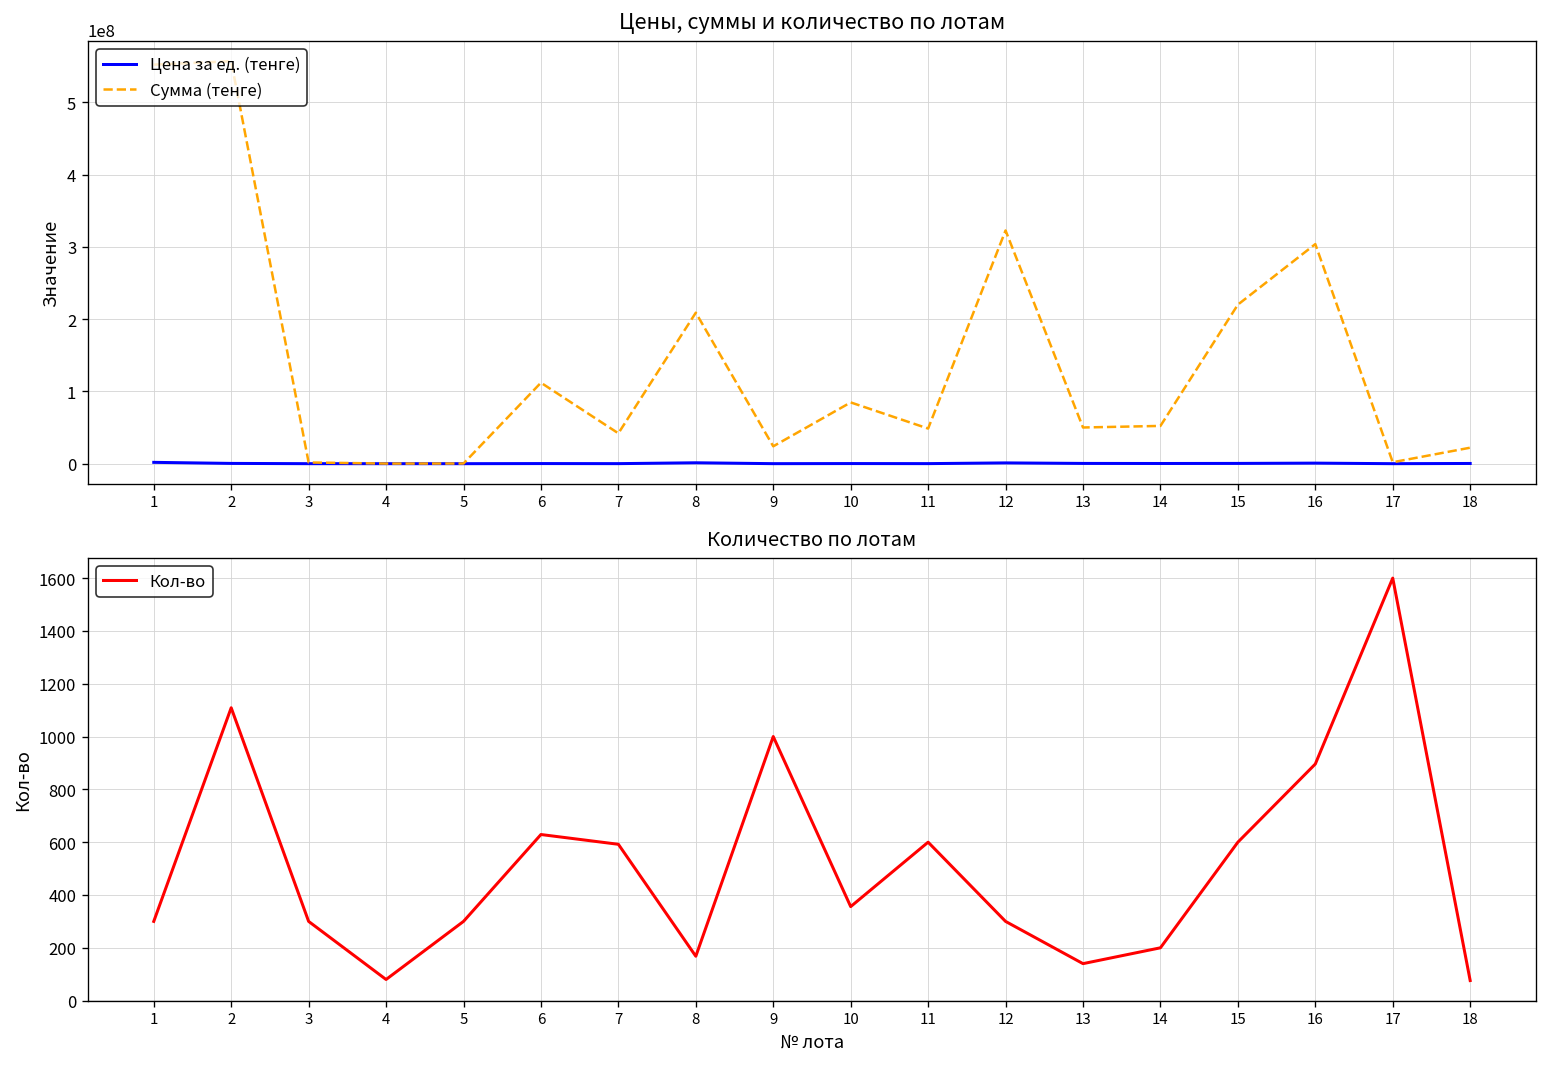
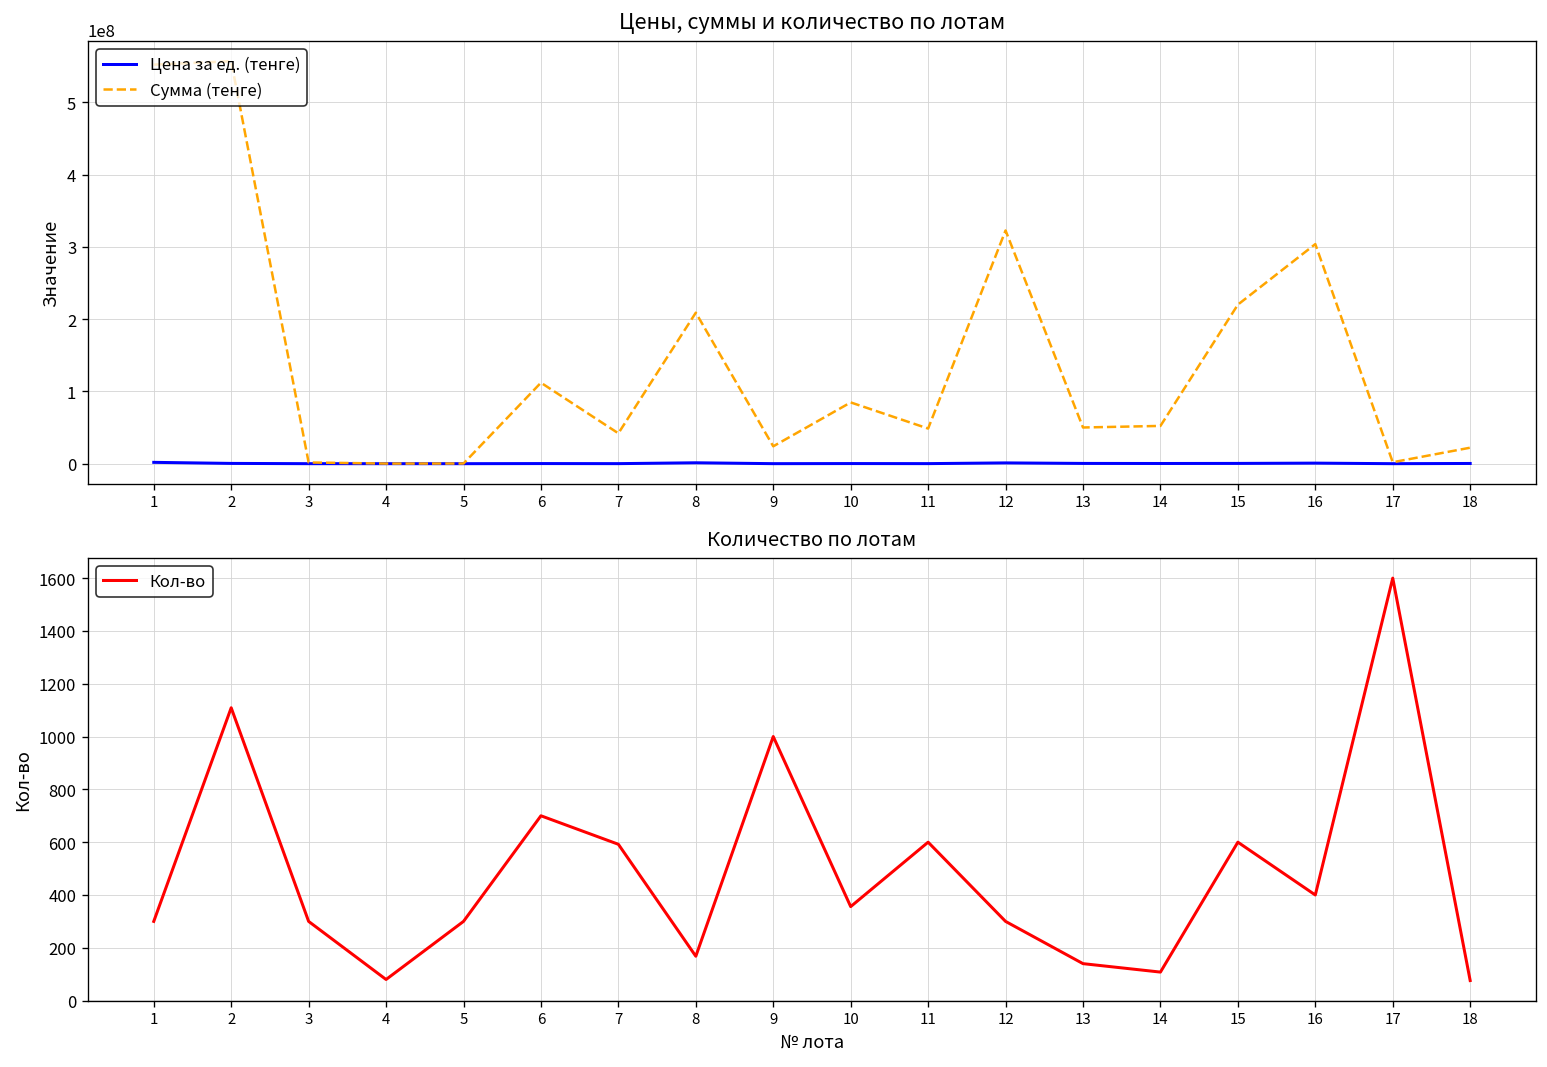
  {
    "Цены, суммы и количество по лотам": {
      "Цена за ед. (тенге)": {
        "1": 0,
        "2": 0,
        "6": 0,
        "7": 0,
        "8": 0,
        "9": 0,
        "10": 0,
        "11": 0,
        "12": 0,
        "13": 0,
        "14": 0,
        "15": 0,
        "16": 0,
        "18": 0
      },
      "Сумма (тенге)": {
        "6": 110000000,
        "7": 40000000,
        "8": 210000000,
        "9": 20000000,
        "10": 80000000,
        "11": 50000000,
        "12": 320000000,
        "13": 50000000,
        "14": 50000000,
        "15": 220000000,
        "16": 300000000,
        "18": 20000000
      }
    },
    "Количество по лотам": {
      "1": 300,
      "2": 1110,
      "3": 300,
      "4": 80,
      "5": 300,
-     "6": 630,
+     "6": 700,
      "7": 590,
      "8": 170,
      "9": 1000,
      "10": 360,
      "11": 600,
      "12": 300,
      "13": 140,
-     "14": 200,
+     "14": 110,
      "15": 600,
-     "16": 900,
+     "16": 400,
      "17": 1600,
      "18": 80
    }
  }
